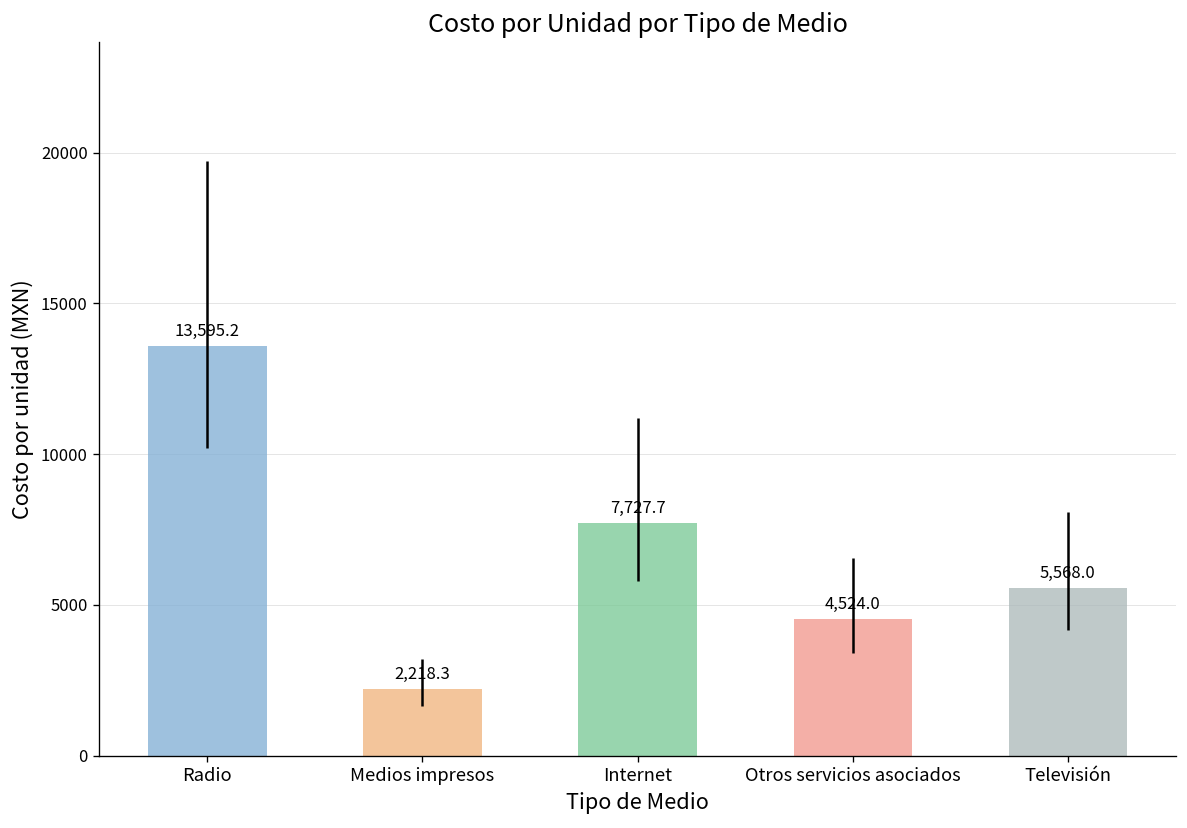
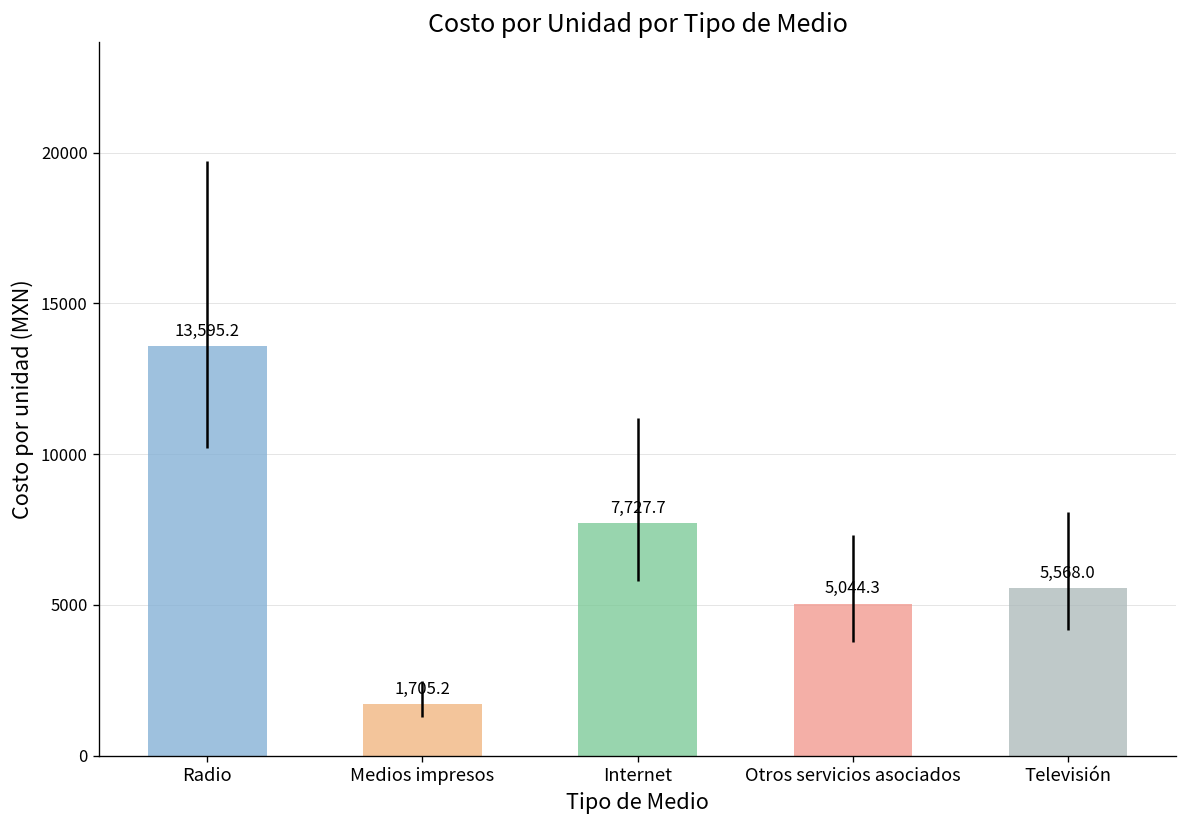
  {
    "Radio": "13,595.2",
-   "Medios impresos": "2,218.3",
+   "Medios impresos": "1,705.2",
    "Internet": "7,727.7",
-   "Otros servicios asociados": "4,524.0",
+   "Otros servicios asociados": "5,044.3",
    "Televisión": "5,568.0"
  }
